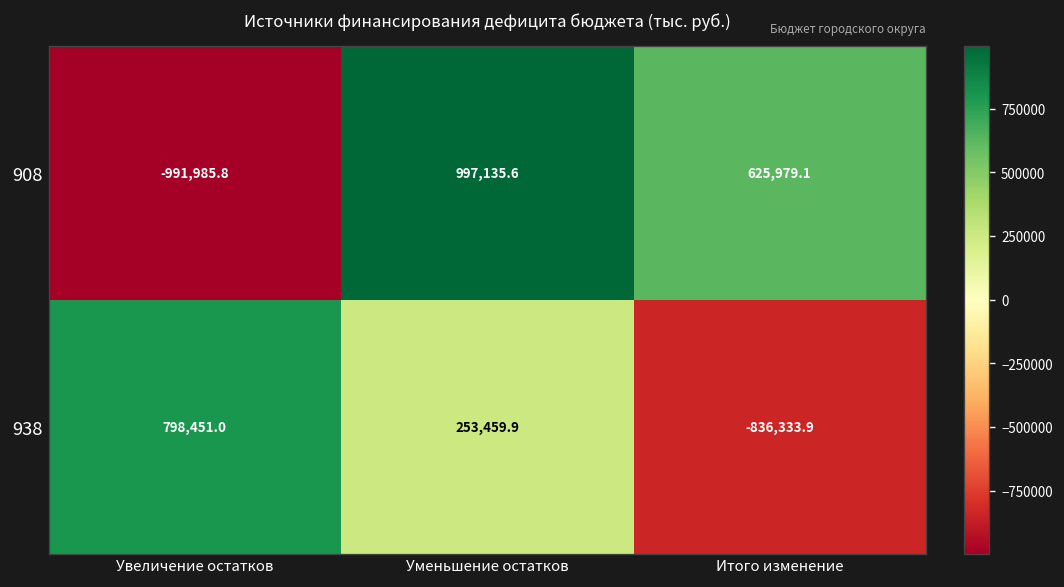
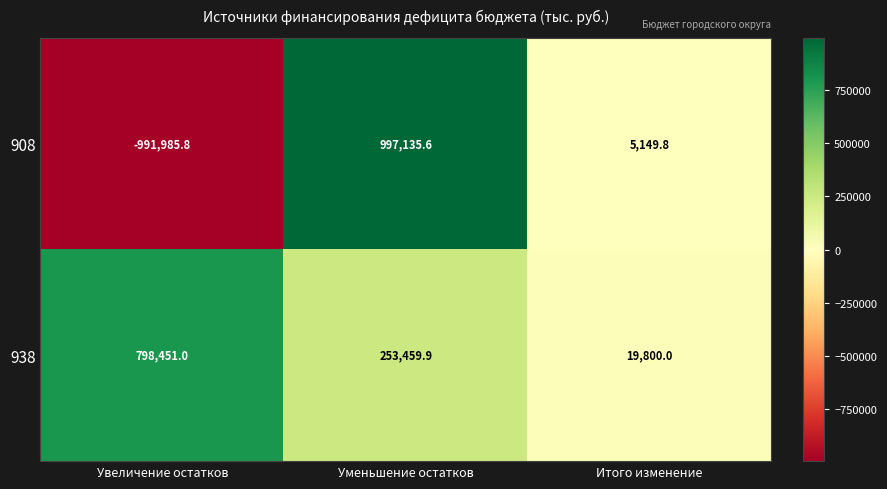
  {
    "908": {
      "Увеличение остатков": "-991,985.8",
      "Уменьшение остатков": "997,135.6",
-     "Итого изменение": "625,979.1"
+     "Итого изменение": "5,149.8"
    },
    "938": {
      "Увеличение остатков": "798,451.0",
      "Уменьшение остатков": "253,459.9",
-     "Итого изменение": "-836,333.9"
+     "Итого изменение": "19,800.0"
    }
  }
